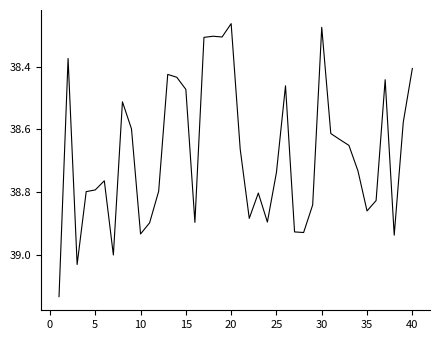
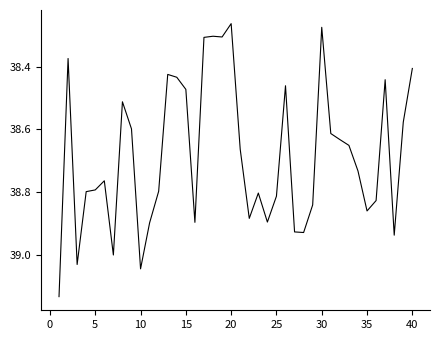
  {
    "5": 38.79,
-   "10": 38.93,
+   "10": 39.05,
    "15": 38.47,
    "20": 38.26,
-   "25": 38.74,
+   "25": 38.81,
    "30": 38.27,
    "35": 38.86,
    "40": 38.40
  }
